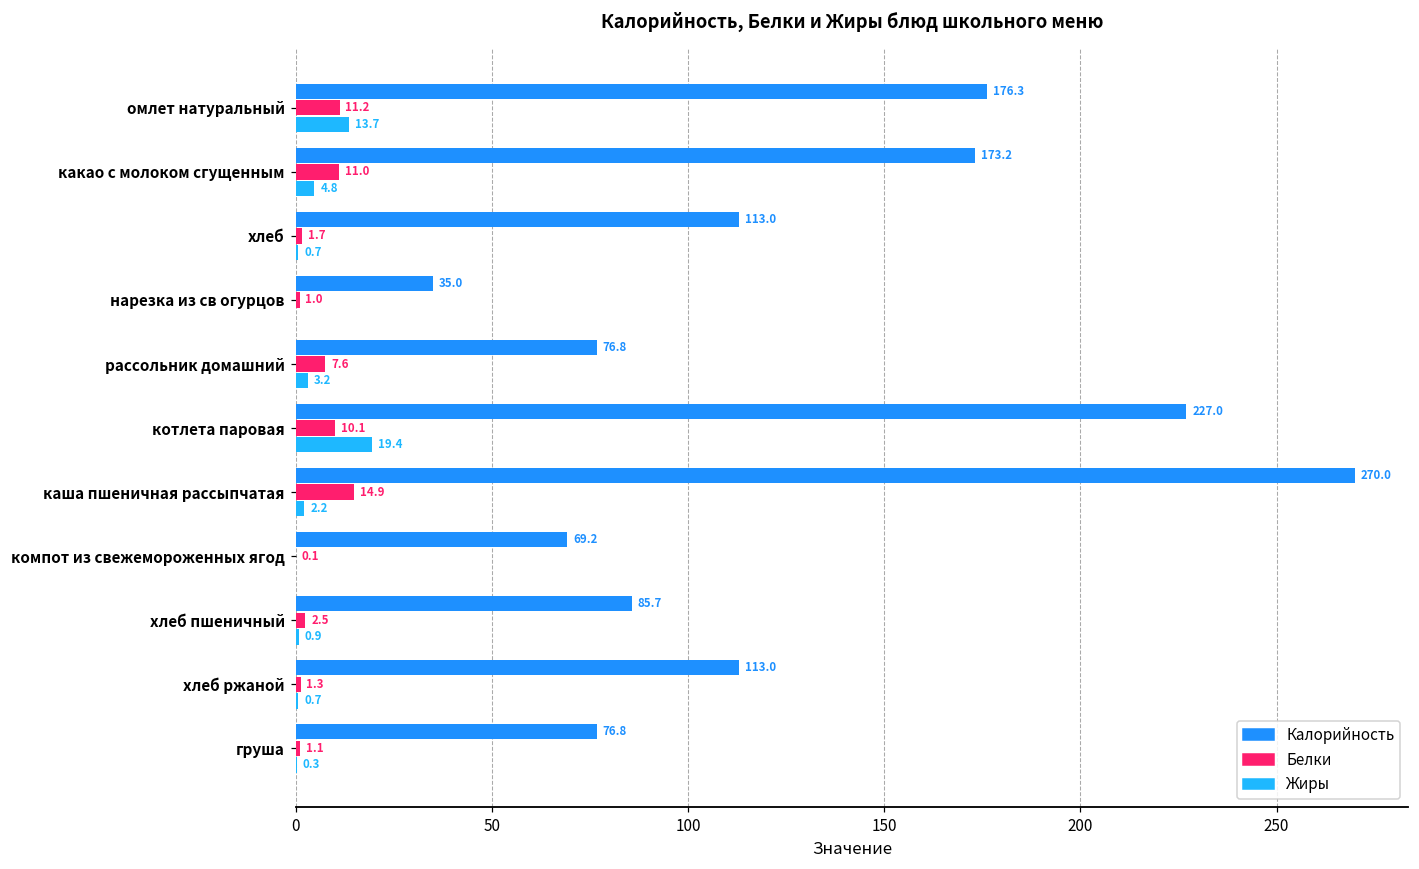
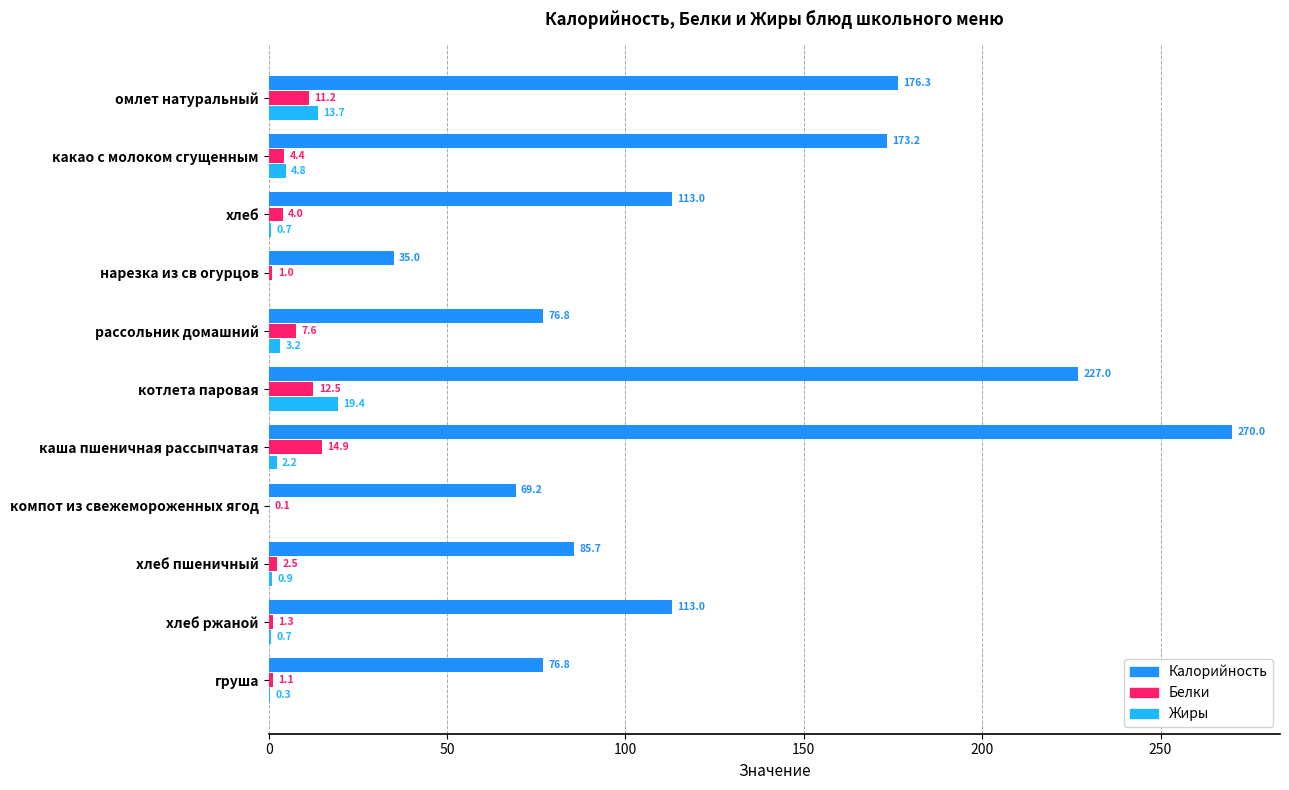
  {
    "Белки": {
      "омлет натуральный": 11.2,
-     "какао с молоком сгущенным": 11.0,
-     "хлеб": 1.7,
+     "какао с молоком сгущенным": 4.4,
+     "хлеб": 4.0,
      "нарезка из св огурцов": 1.0,
      "рассольник домашний": 7.6,
-     "котлета паровая": 10.1,
+     "котлета паровая": 12.5,
      "каша пшеничная рассыпчатая": 14.9,
      "компот из свежемороженных ягод": 0.1,
      "хлеб пшеничный": 2.5,
      "хлеб ржаной": 1.3,
      "груша": 1.1
    }
  }
